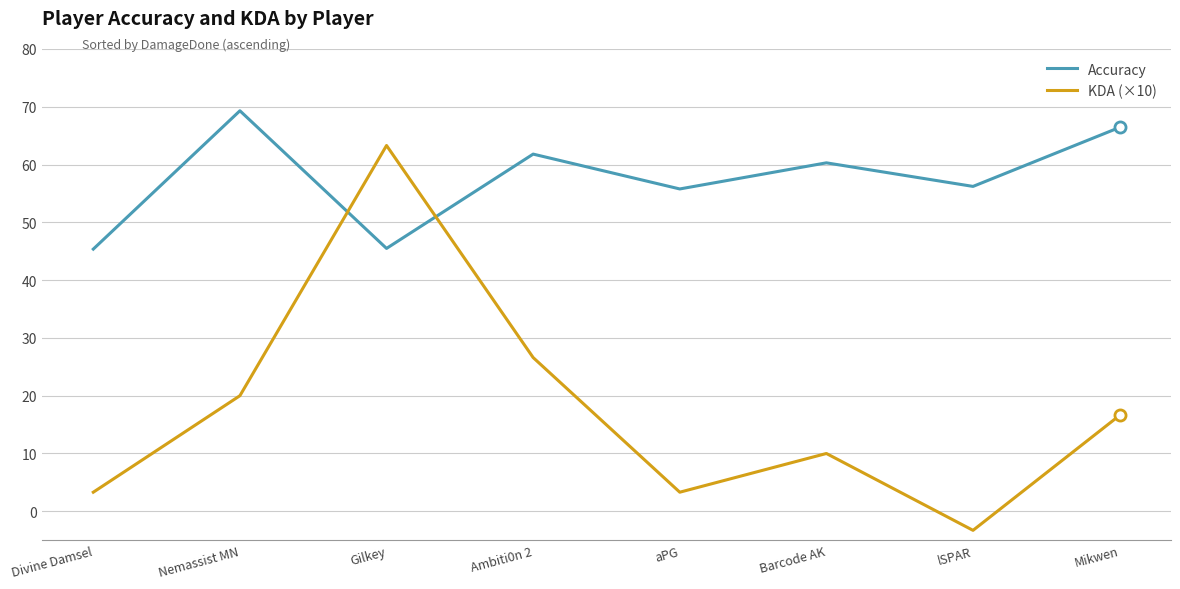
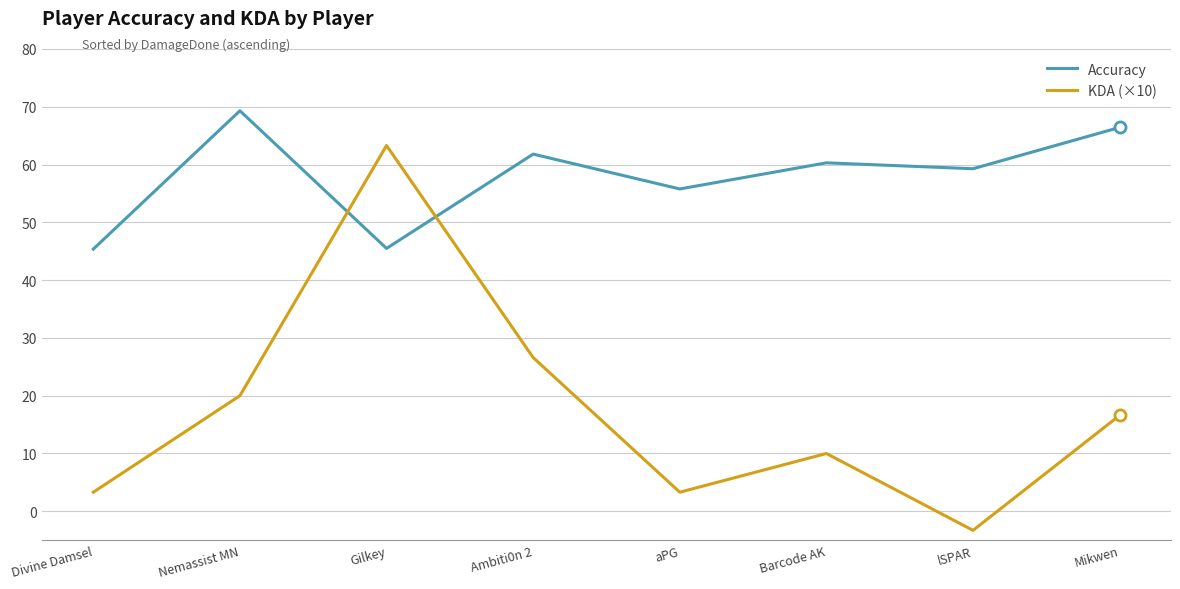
  {
    "Accuracy": {
      "Divine Damsel": 45,
      "Nemassist MN": 69,
      "Gilkey": 45,
      "Ambiti0n 2": 62,
      "aPG": 56,
      "Barcode AK": 60,
-     "lSPAR": 56
+     "lSPAR": 59
    },
    "KDA (×10)": {
      "Divine Damsel": 3,
      "Nemassist MN": 20,
      "Gilkey": 63,
      "Ambiti0n 2": 27,
      "aPG": 3,
      "Barcode AK": 10,
      "lSPAR": -3
    }
  }
